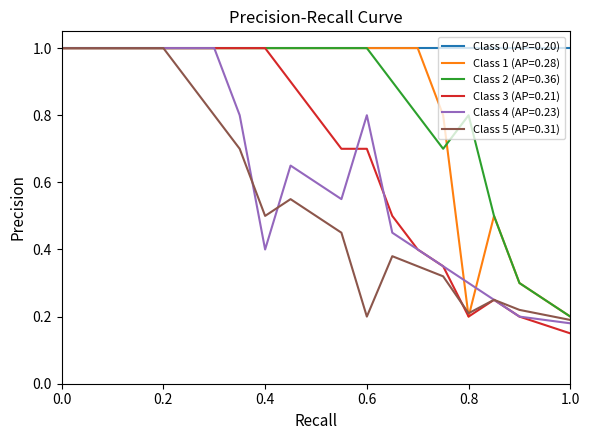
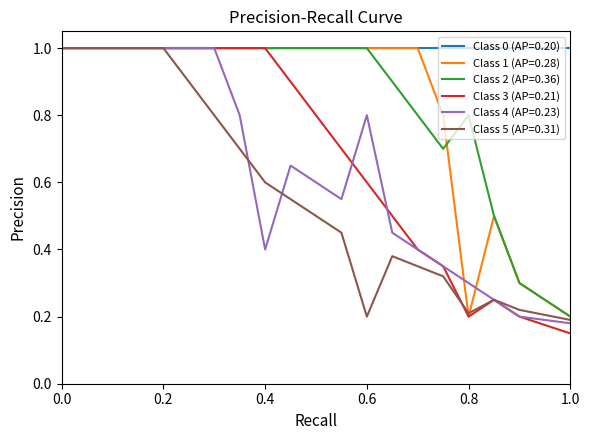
  {
    "Class 0 (AP=0.20)": {
      "1.0": 1.0
    },
    "Class 3 (AP=0.21)": {
-     "0.6": 0.7,
+     "0.6": 0.6,
      "1.0": 0.15
    },
    "Class 4 (AP=0.23)": {
      "0.4": 0.4,
      "0.6": 0.8,
      "0.8": 0.3,
      "1.0": 0.18
    },
    "Class 5 (AP=0.31)": {
-     "0.4": 0.5,
+     "0.4": 0.6,
      "0.6": 0.2,
      "0.8": 0.21,
      "1.0": 0.19
    }
  }
